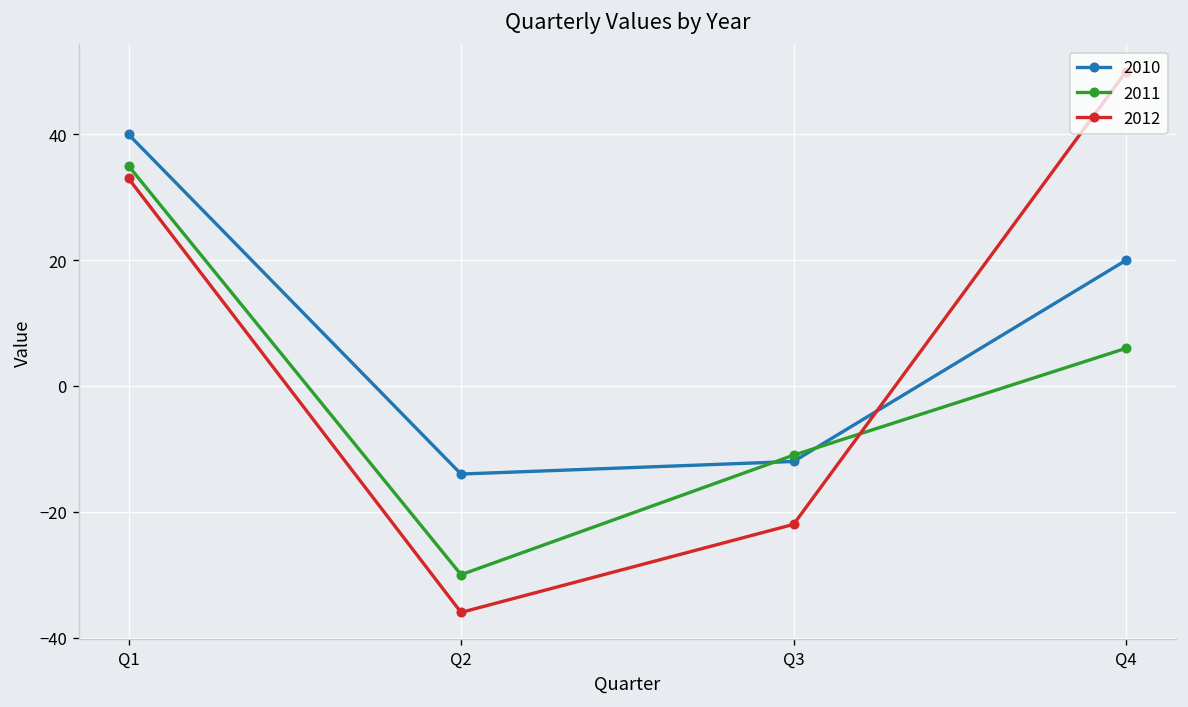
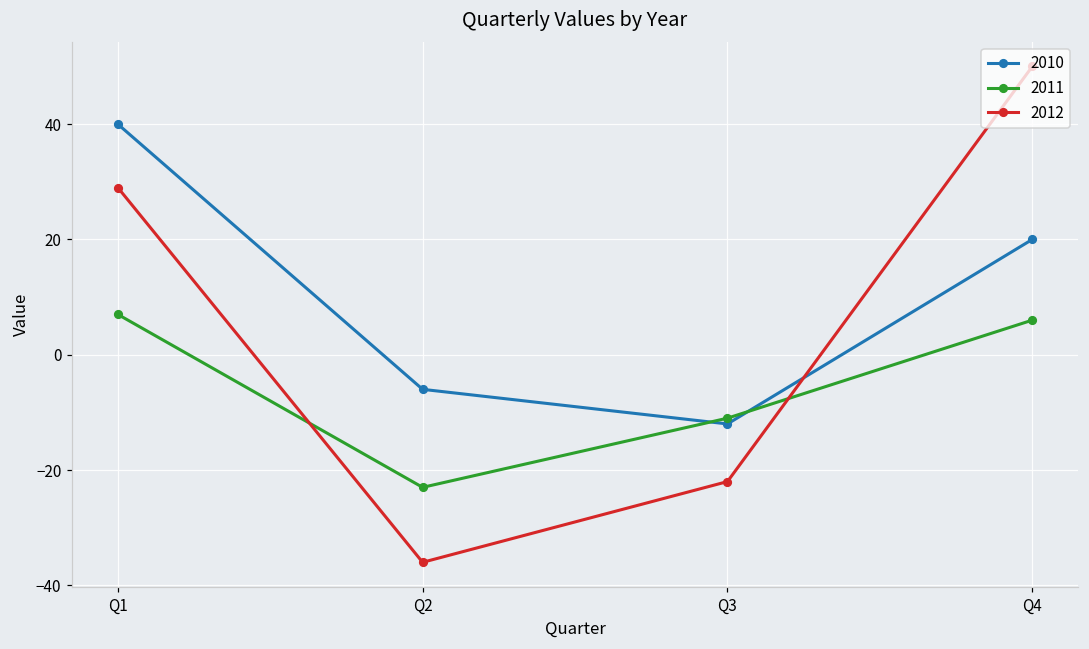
  {
    "2010": {
      "Q1": 40,
-     "Q2": -14,
+     "Q2": -6,
      "Q3": -12,
      "Q4": 20
    },
    "2011": {
-     "Q1": 35,
-     "Q2": -30,
+     "Q1": 7,
+     "Q2": -23,
      "Q3": -11,
      "Q4": 6
    },
    "2012": {
-     "Q1": 33,
+     "Q1": 29,
      "Q2": -36,
      "Q3": -22
    }
  }
